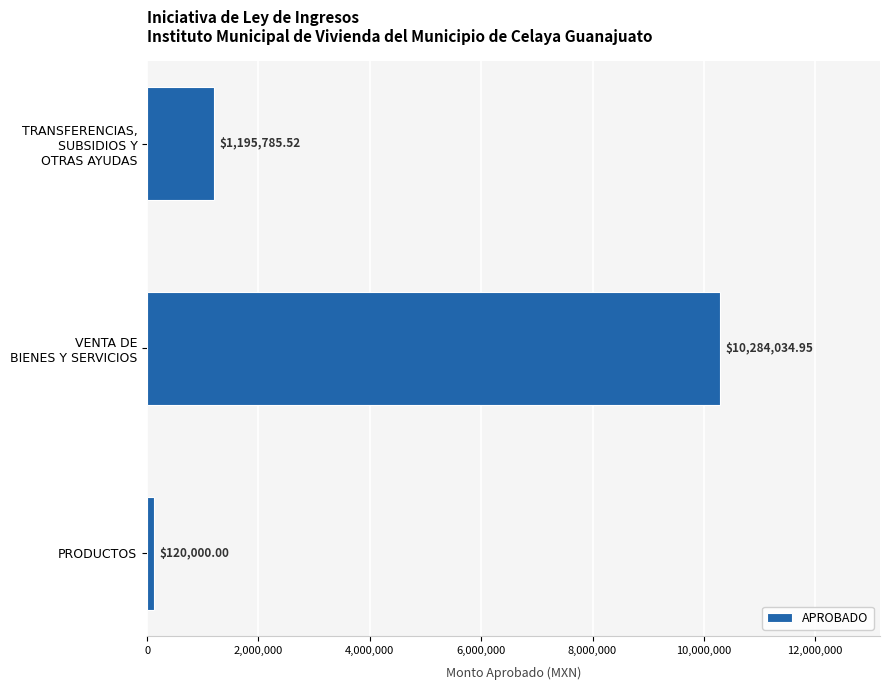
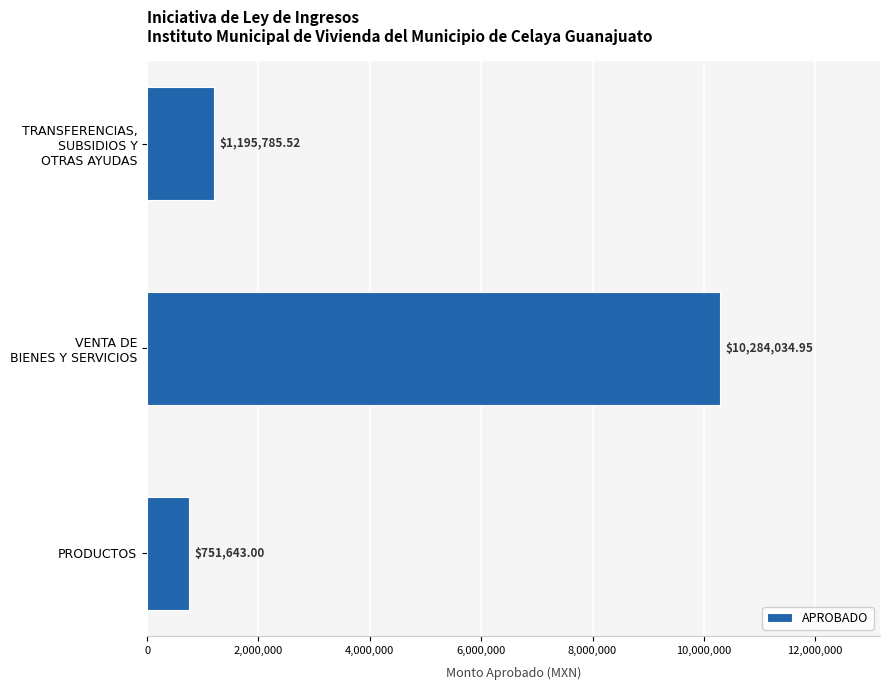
  {
    "TRANSFERENCIAS, SUBSIDIOS Y OTRAS AYUDAS": "$1,195,785.52",
    "VENTA DE BIENES Y SERVICIOS": "$10,284,034.95",
-   "PRODUCTOS": "$120,000.00"
+   "PRODUCTOS": "$751,643.00"
  }
